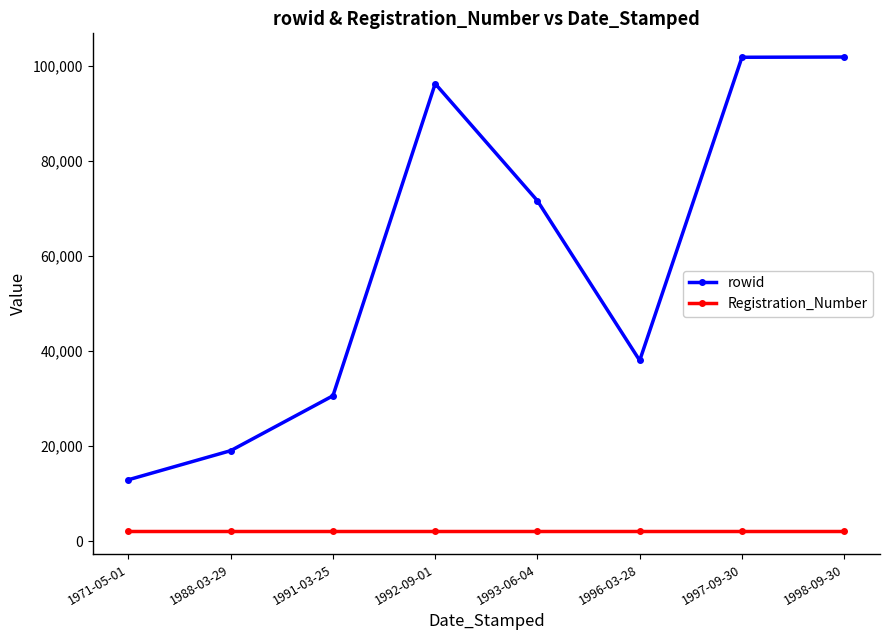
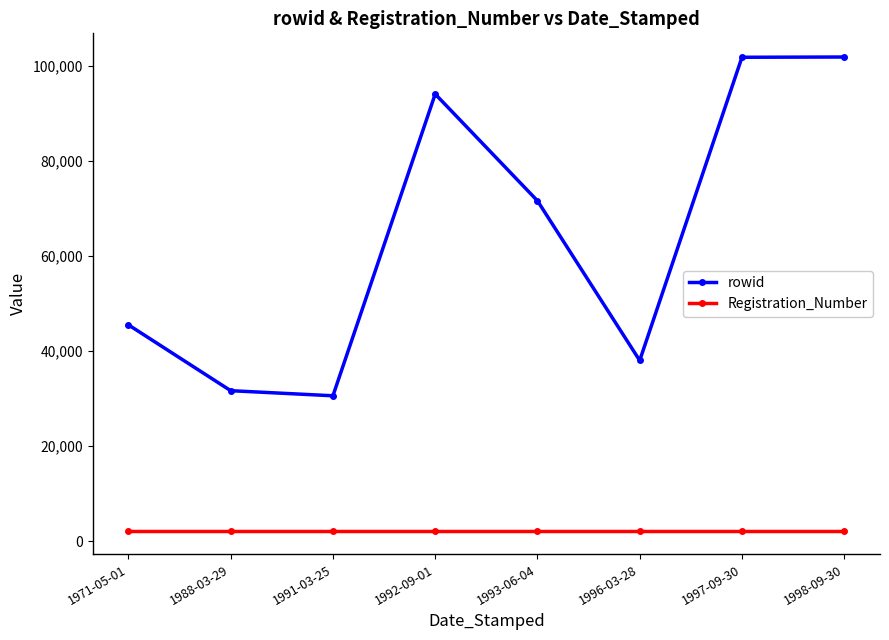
  {
    "rowid": {
-     "1971-05-01": "13,000",
-     "1988-03-29": "19,000",
+     "1971-05-01": "46,000",
+     "1988-03-29": "32,000",
      "1991-03-25": "31,000",
-     "1992-09-01": "96,000",
+     "1992-09-01": "94,000",
      "1993-06-04": "72,000",
      "1996-03-28": "38,000",
      "1997-09-30": "102,000",
      "1998-09-30": "102,000"
    },
    "Registration_Number": {
      "1971-05-01": "2,000",
      "1988-03-29": "2,000",
      "1991-03-25": "2,000",
      "1992-09-01": "2,000",
      "1993-06-04": "2,000",
      "1996-03-28": "2,000",
      "1997-09-30": "2,000",
      "1998-09-30": "2,000"
    }
  }
